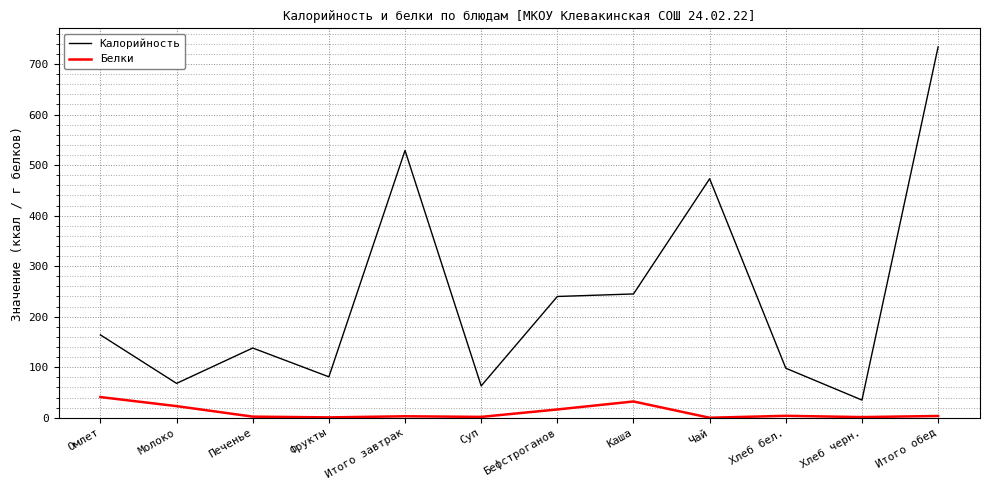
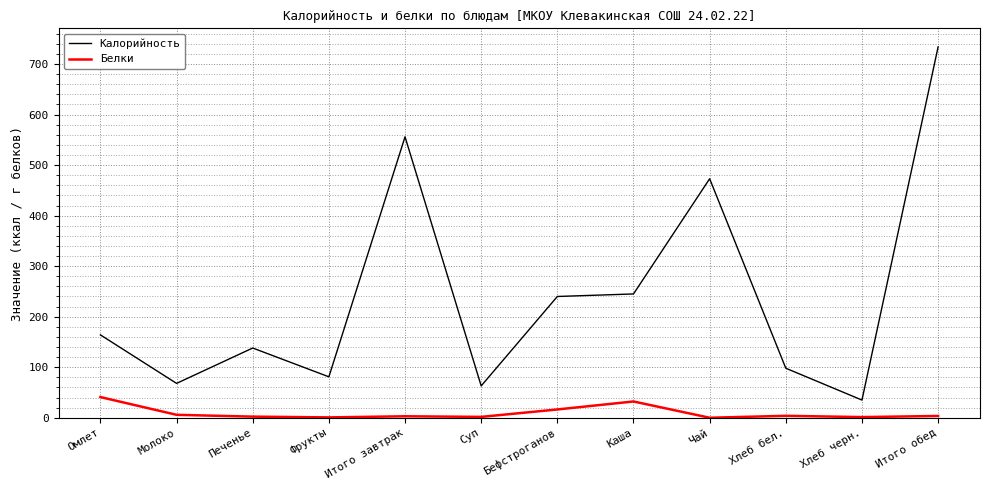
  {
    "Калорийность": {
      "Омлет": 160,
      "Молоко": 70,
      "Печенье": 140,
      "Фрукты": 80,
-     "Итого завтрак": 530,
+     "Итого завтрак": 560,
      "Суп": 60,
      "Бефстроганов": 240,
      "Каша": 250,
      "Чай": 470,
      "Хлеб бел.": 100,
      "Хлеб черн.": 40,
      "Итого обед": 730
    },
    "Белки": {
      "Омлет": 40,
-     "Молоко": 20,
+     "Молоко": 10,
      "Печенье": 0,
      "Фрукты": 0,
      "Итого завтрак": 0,
      "Суп": 0,
      "Бефстроганов": 20,
      "Каша": 30,
      "Чай": 0,
      "Хлеб бел.": 0,
      "Хлеб черн.": 0,
      "Итого обед": 0
    }
  }
